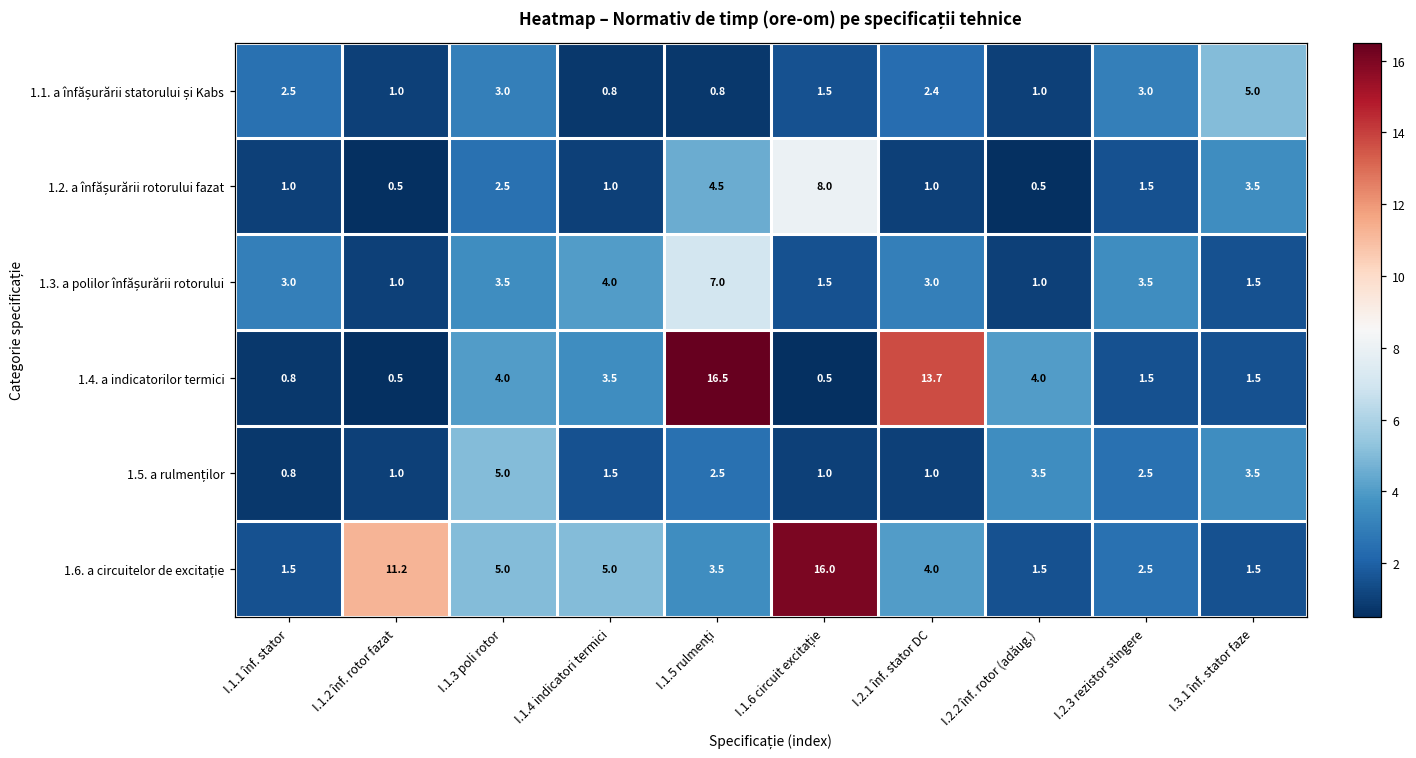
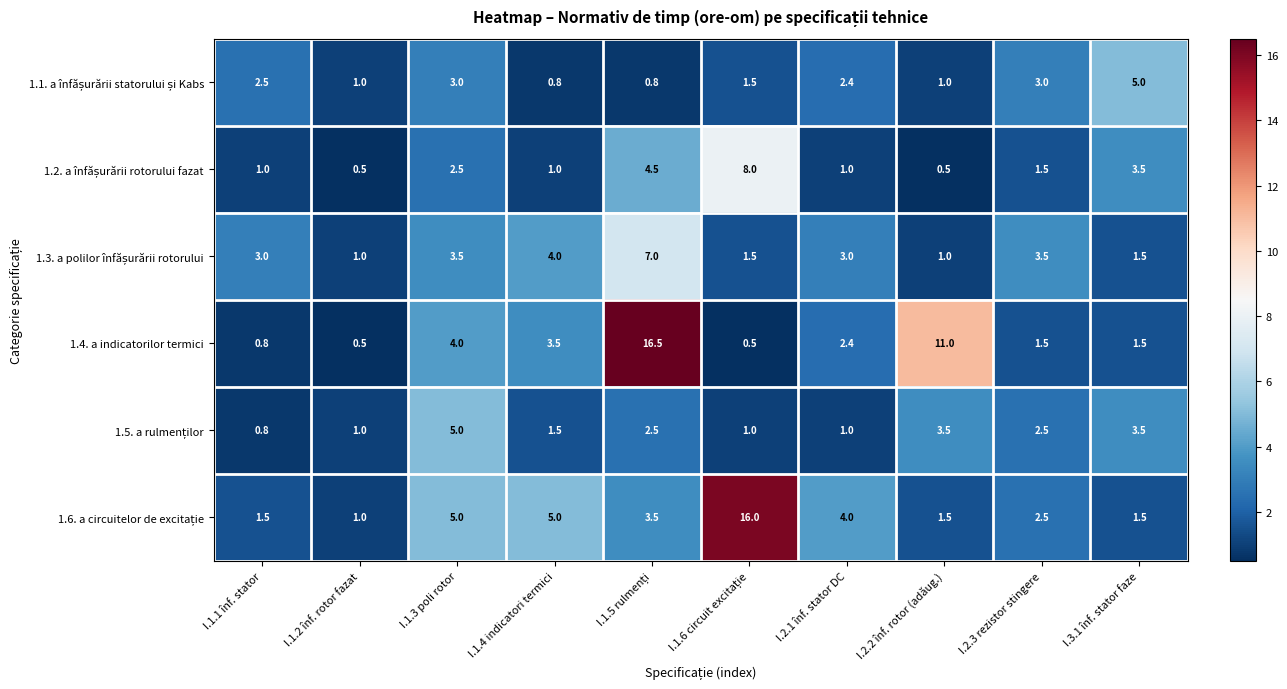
  {
    "1.1. a înfășurării statorului și Kabs": {
      "I.1.1 înf. stator": 2.5,
      "I.1.2 înf. rotor fazat": 1.0,
      "I.1.3 poli rotor": 3.0,
      "I.1.4 indicatori termici": 0.8,
      "I.1.5 rulmenți": 0.8,
      "I.1.6 circuit excitație": 1.5,
      "I.2.1 înf. stator DC": 2.4,
      "I.2.2 înf. rotor (adăug.)": 1.0,
      "I.2.3 rezistor stingere": 3.0,
      "I.3.1 înf. stator faze": 5.0
    },
    "1.2. a înfășurării rotorului fazat": {
      "I.1.1 înf. stator": 1.0,
      "I.1.2 înf. rotor fazat": 0.5,
      "I.1.3 poli rotor": 2.5,
      "I.1.4 indicatori termici": 1.0,
      "I.1.5 rulmenți": 4.5,
      "I.1.6 circuit excitație": 8.0,
      "I.2.1 înf. stator DC": 1.0,
      "I.2.2 înf. rotor (adăug.)": 0.5,
      "I.2.3 rezistor stingere": 1.5,
      "I.3.1 înf. stator faze": 3.5
    },
    "1.3. a polilor înfășurării rotorului": {
      "I.1.1 înf. stator": 3.0,
      "I.1.2 înf. rotor fazat": 1.0,
      "I.1.3 poli rotor": 3.5,
      "I.1.4 indicatori termici": 4.0,
      "I.1.5 rulmenți": 7.0,
      "I.1.6 circuit excitație": 1.5,
      "I.2.1 înf. stator DC": 3.0,
      "I.2.2 înf. rotor (adăug.)": 1.0,
      "I.2.3 rezistor stingere": 3.5,
      "I.3.1 înf. stator faze": 1.5
    },
    "1.4. a indicatorilor termici": {
      "I.1.1 înf. stator": 0.8,
      "I.1.2 înf. rotor fazat": 0.5,
      "I.1.3 poli rotor": 4.0,
      "I.1.4 indicatori termici": 3.5,
      "I.1.5 rulmenți": 16.5,
      "I.1.6 circuit excitație": 0.5,
-     "I.2.1 înf. stator DC": 13.7,
-     "I.2.2 înf. rotor (adăug.)": 4.0,
+     "I.2.1 înf. stator DC": 2.4,
+     "I.2.2 înf. rotor (adăug.)": 11.0,
      "I.2.3 rezistor stingere": 1.5,
      "I.3.1 înf. stator faze": 1.5
    },
    "1.5. a rulmenților": {
      "I.1.1 înf. stator": 0.8,
      "I.1.2 înf. rotor fazat": 1.0,
      "I.1.3 poli rotor": 5.0,
      "I.1.4 indicatori termici": 1.5,
      "I.1.5 rulmenți": 2.5,
      "I.1.6 circuit excitație": 1.0,
      "I.2.1 înf. stator DC": 1.0,
      "I.2.2 înf. rotor (adăug.)": 3.5,
      "I.2.3 rezistor stingere": 2.5,
      "I.3.1 înf. stator faze": 3.5
    },
    "1.6. a circuitelor de excitație": {
      "I.1.1 înf. stator": 1.5,
-     "I.1.2 înf. rotor fazat": 11.2,
+     "I.1.2 înf. rotor fazat": 1.0,
      "I.1.3 poli rotor": 5.0,
      "I.1.4 indicatori termici": 5.0,
      "I.1.5 rulmenți": 3.5,
      "I.1.6 circuit excitație": 16.0,
      "I.2.1 înf. stator DC": 4.0,
      "I.2.2 înf. rotor (adăug.)": 1.5,
      "I.2.3 rezistor stingere": 2.5,
      "I.3.1 înf. stator faze": 1.5
    }
  }
